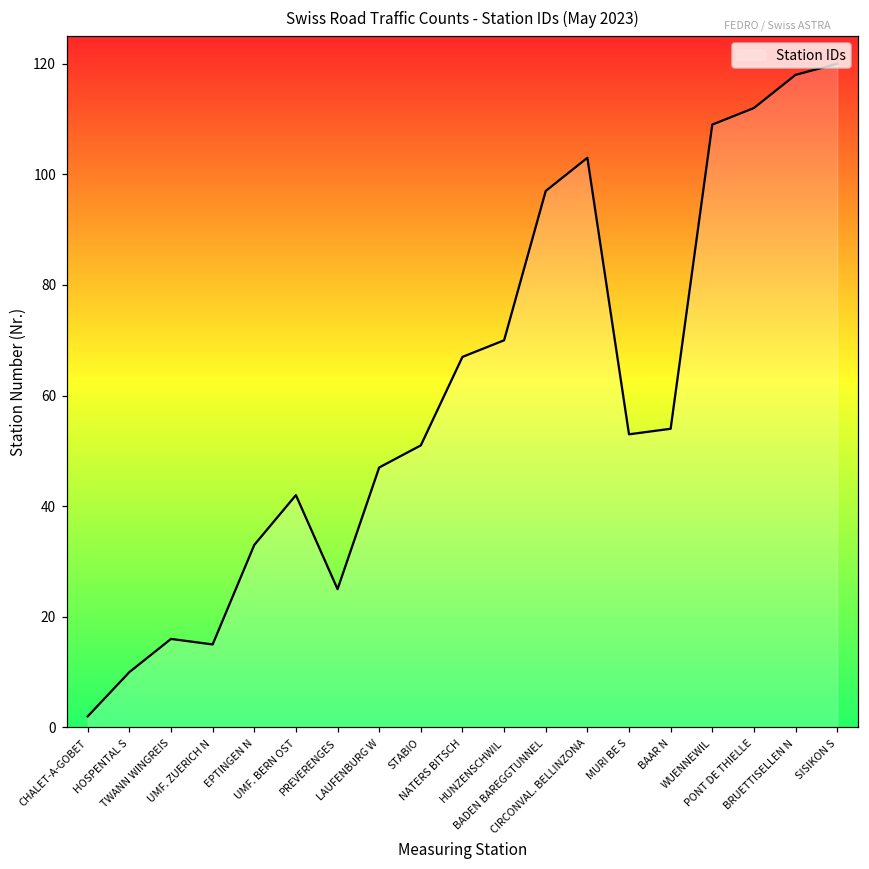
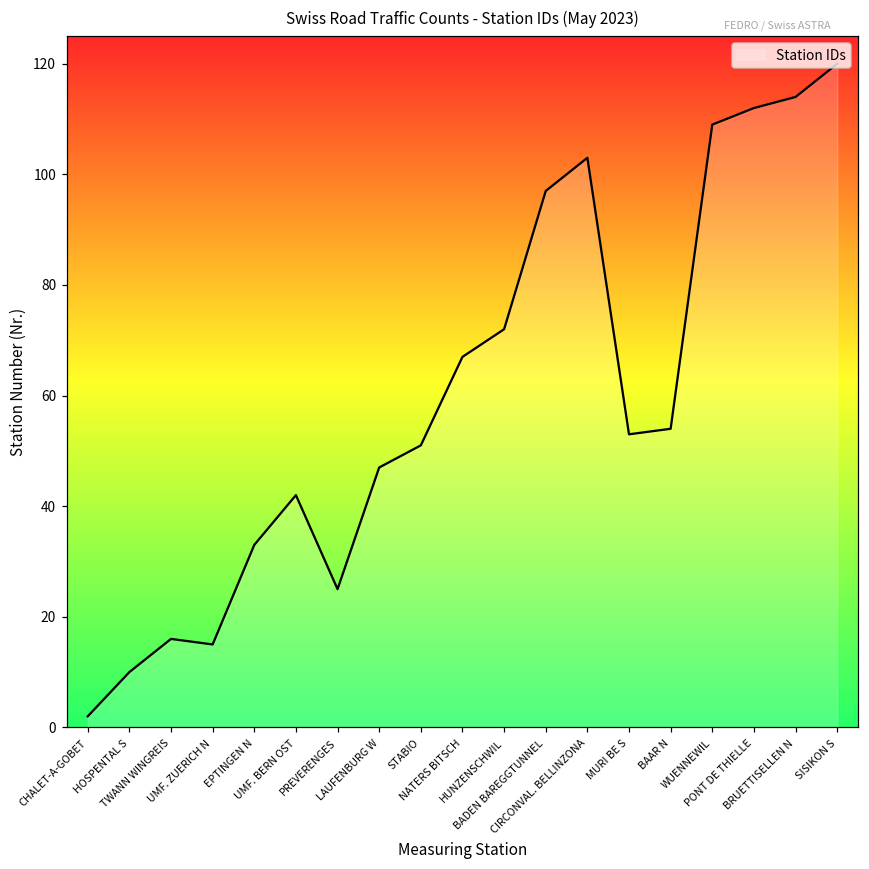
  {
    "CHALET-A-GOBET": 2,
    "HOSPENTAL S": 10,
    "TWANN WINGREIS": 16,
    "UMF. ZUERICH N": 15,
    "EPTINGEN N": 33,
    "UMF. BERN OST": 42,
    "PREVERENGES": 25,
    "LAUFENBURG W": 47,
    "STABIO": 51,
    "NATERS BITSCH": 67,
-   "HUNZENSCHWIL": 70,
+   "HUNZENSCHWIL": 72,
    "BADEN BAREGGTUNNEL": 97,
    "CIRCONVAL. BELLINZONA": 103,
    "MURI BE S": 53,
    "BAAR N": 54,
    "WUENNEWIL": 109,
    "PONT DE THIELLE": 112,
-   "BRUETTISELLEN N": 118
+   "BRUETTISELLEN N": 114
  }
